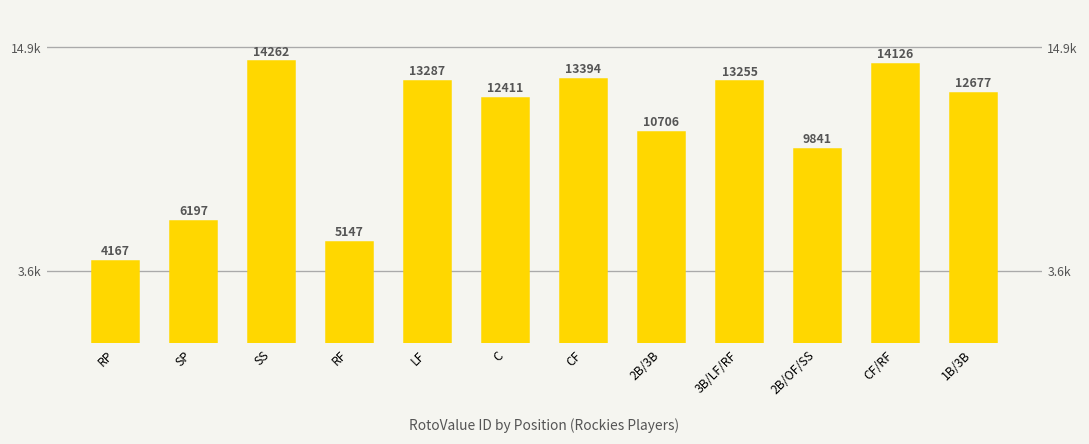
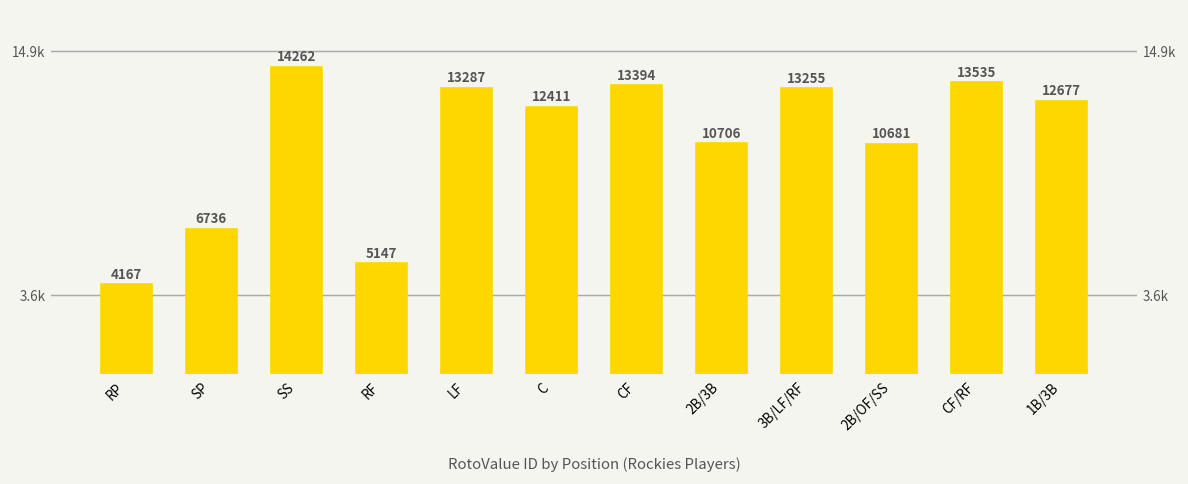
  {
    "RP": 4167,
-   "SP": 6197,
+   "SP": 6736,
    "SS": 14262,
    "RF": 5147,
    "LF": 13287,
    "C": 12411,
    "CF": 13394,
    "2B/3B": 10706,
    "3B/LF/RF": 13255,
-   "2B/OF/SS": 9841,
-   "CF/RF": 14126,
+   "2B/OF/SS": 10681,
+   "CF/RF": 13535,
    "1B/3B": 12677
  }
